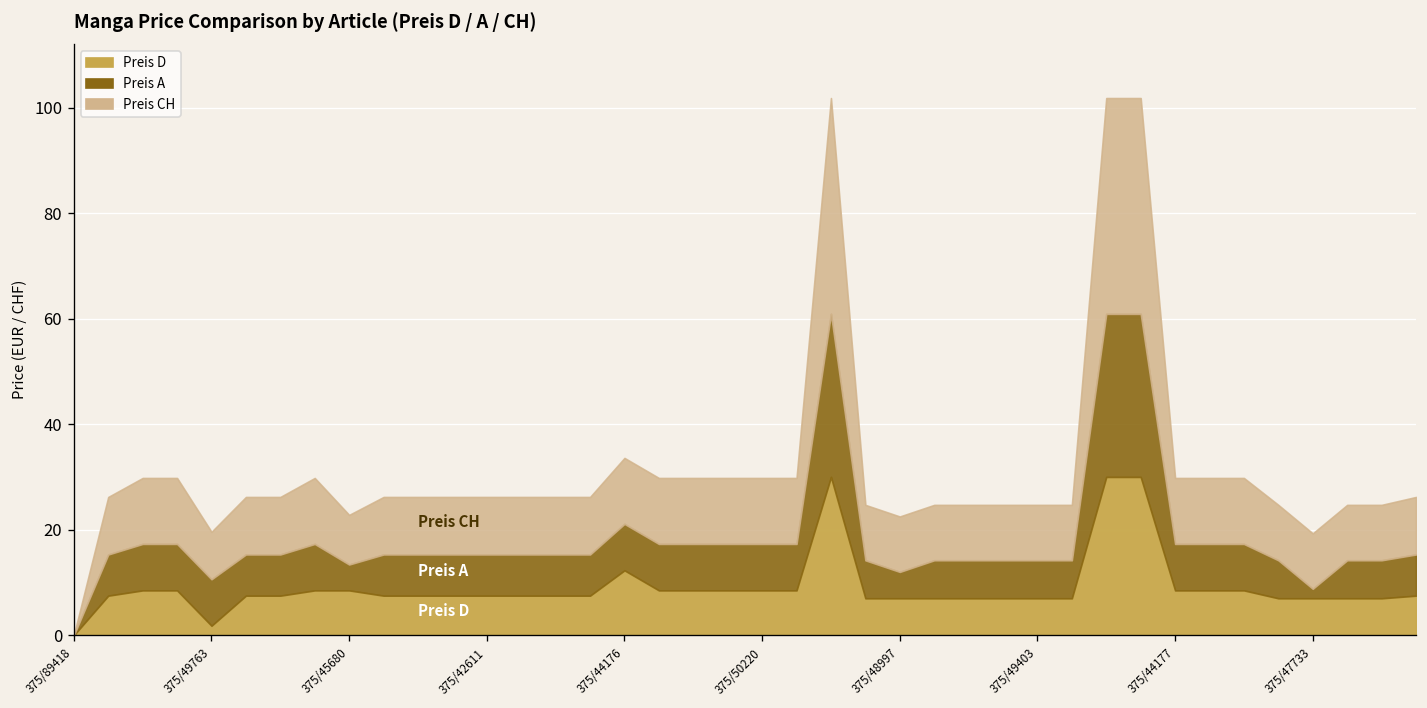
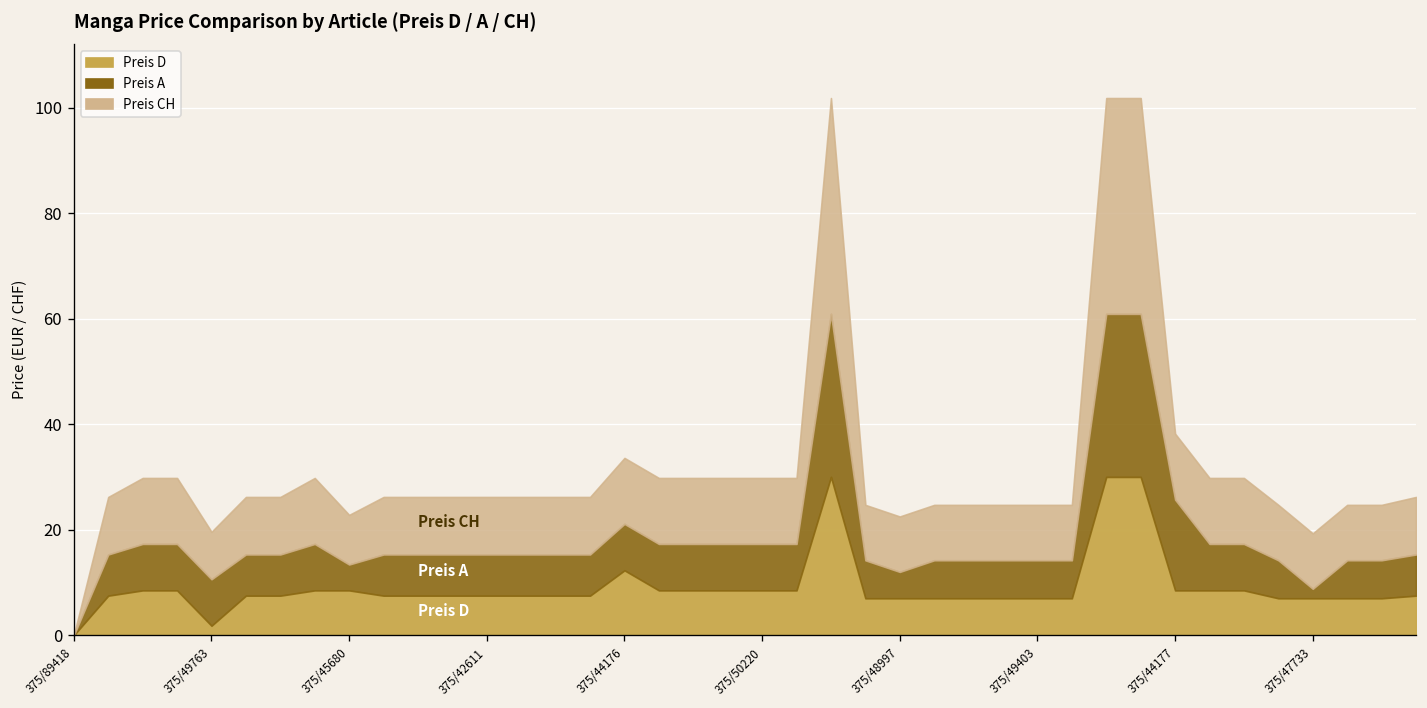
  {
    "Preis D": {
      "375/49763": 2,
      "375/45680": 9,
      "375/42611": 8,
      "375/44176": 12,
      "375/50220": 9,
      "375/48997": 7,
      "375/49403": 7,
      "375/44177": 9,
      "375/47733": 7
    },
    "Preis A": {
      "375/49763": 9,
      "375/45680": 5,
      "375/42611": 8,
      "375/44176": 9,
      "375/50220": 9,
      "375/48997": 5,
      "375/49403": 7,
-     "375/44177": 9,
+     "375/44177": 17,
      "375/47733": 2
    },
    "Preis CH": {
      "375/49763": 9,
      "375/45680": 9,
      "375/42611": 11,
      "375/44176": 13,
      "375/50220": 13,
      "375/48997": 11,
      "375/49403": 11,
      "375/44177": 13,
      "375/47733": 11
    }
  }
